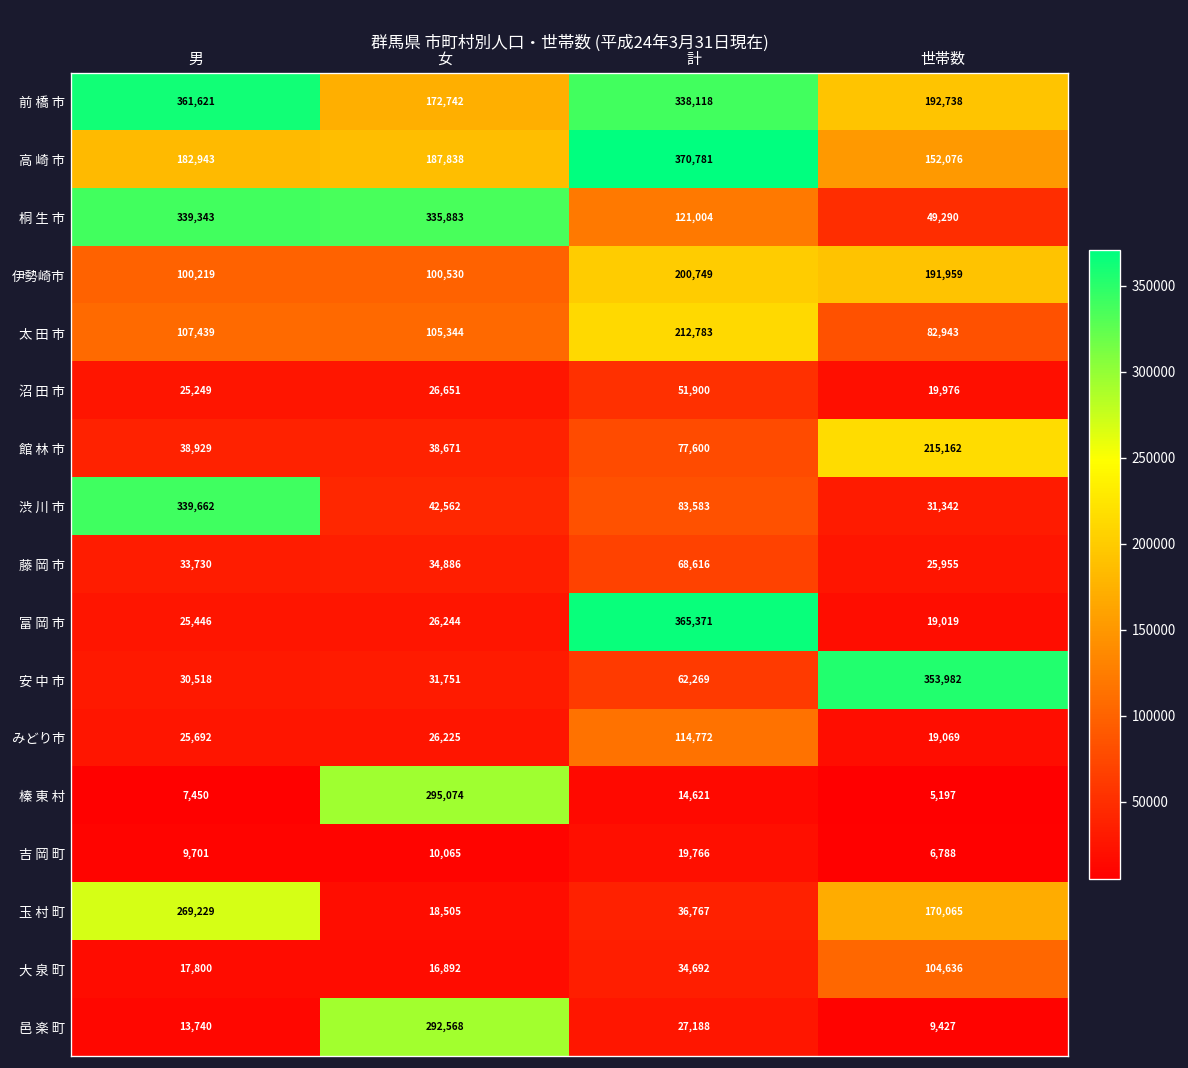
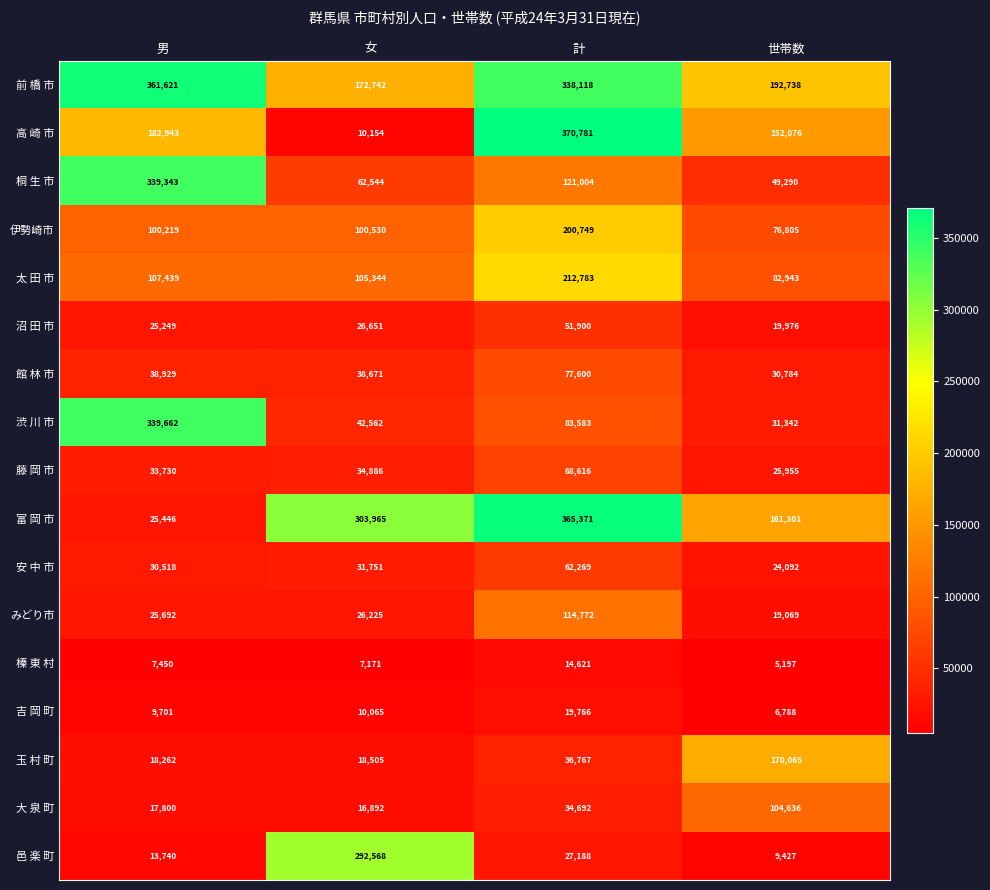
  {
    "前 橋 市": {
      "男": "361,621",
      "女": "172,742",
      "計": "338,118",
      "世帯数": "192,738"
    },
    "高 崎 市": {
      "男": "182,943",
-     "女": "187,838",
+     "女": "10,154",
      "計": "370,781",
      "世帯数": "152,076"
    },
    "桐 生 市": {
      "男": "339,343",
-     "女": "335,883",
+     "女": "62,544",
      "計": "121,004",
      "世帯数": "49,290"
    },
    "伊勢崎市": {
      "男": "100,219",
      "女": "100,530",
      "計": "200,749",
-     "世帯数": "191,959"
+     "世帯数": "76,805"
    },
    "太 田 市": {
      "男": "107,439",
      "女": "105,344",
      "計": "212,783",
      "世帯数": "82,943"
    },
    "沼 田 市": {
      "男": "25,249",
      "女": "26,651",
      "計": "51,900",
      "世帯数": "19,976"
    },
    "館 林 市": {
      "男": "38,929",
      "女": "38,671",
      "計": "77,600",
-     "世帯数": "215,162"
+     "世帯数": "30,784"
    },
    "渋 川 市": {
      "男": "339,662",
      "女": "42,562",
      "計": "83,583",
      "世帯数": "31,342"
    },
    "藤 岡 市": {
      "男": "33,730",
      "女": "34,886",
      "計": "68,616",
      "世帯数": "25,955"
    },
    "富 岡 市": {
      "男": "25,446",
-     "女": "26,244",
+     "女": "303,965",
      "計": "365,371",
-     "世帯数": "19,019"
+     "世帯数": "161,301"
    },
    "安 中 市": {
      "男": "30,518",
      "女": "31,751",
      "計": "62,269",
-     "世帯数": "353,982"
+     "世帯数": "24,092"
    },
    "みどり市": {
      "男": "25,692",
      "女": "26,225",
      "計": "114,772",
      "世帯数": "19,069"
    },
    "榛 東 村": {
      "男": "7,450",
-     "女": "295,074",
+     "女": "7,171",
      "計": "14,621",
      "世帯数": "5,197"
    },
    "吉 岡 町": {
      "男": "9,701",
      "女": "10,065",
      "計": "19,766",
      "世帯数": "6,788"
    },
    "玉 村 町": {
-     "男": "269,229",
+     "男": "18,262",
      "女": "18,505",
      "計": "36,767",
      "世帯数": "170,065"
    },
    "大 泉 町": {
      "男": "17,800",
      "女": "16,892",
      "計": "34,692",
      "世帯数": "104,636"
    },
    "邑 楽 町": {
      "男": "13,740",
      "女": "292,568",
      "計": "27,188",
      "世帯数": "9,427"
    }
  }
